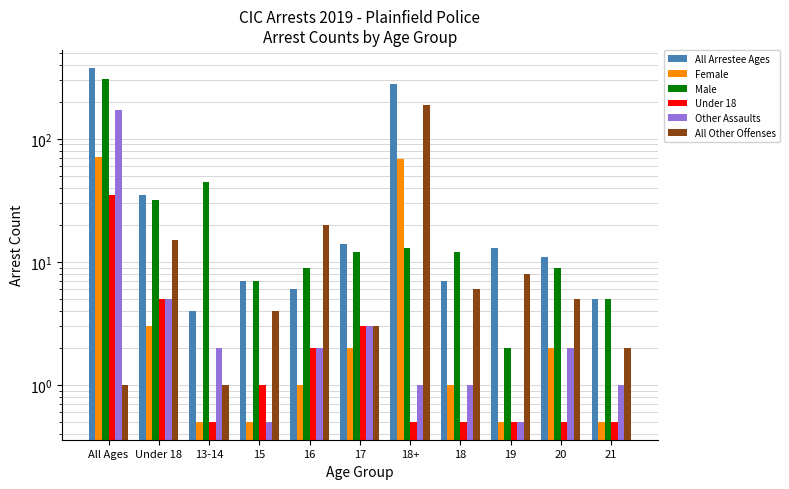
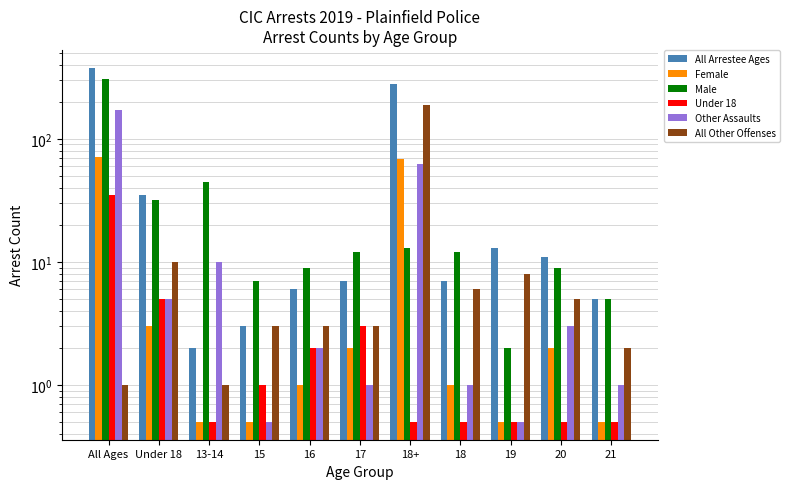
  {
    "All Arrestee Ages": {
      "All Ages": 380,
      "Under 18": 35,
-     "13-14": 4,
-     "15": 7,
+     "13-14": 2,
+     "15": 3,
      "16": 6,
-     "17": 14,
+     "17": 7,
      "18+": 280,
      "18": 7,
      "19": 13,
      "20": 11,
      "21": 5
    },
    "Female": {
      "All Ages": 70,
      "Under 18": 3,
      "13-14": 0.50,
      "15": 0.50,
      "16": 1,
      "17": 2,
      "18+": 70,
      "18": 1,
      "19": 0.50,
      "20": 2,
      "21": 0.50
    },
    "Male": {
      "All Ages": 310,
      "Under 18": 32,
      "13-14": 45,
      "15": 7,
      "16": 9,
      "17": 12,
      "18+": 13,
      "18": 12,
      "19": 2,
      "20": 9,
      "21": 5
    },
    "Under 18": {
      "All Ages": 35,
      "Under 18": 5,
      "13-14": 0.50,
      "15": 1,
      "16": 2,
      "17": 3,
      "18+": 0.50,
      "18": 0.50,
      "19": 0.50,
      "20": 0.50,
      "21": 0.50
    },
    "Other Assaults": {
      "All Ages": 170,
      "Under 18": 5,
-     "13-14": 2,
+     "13-14": 10,
      "15": 0.50,
      "16": 2,
-     "17": 3,
-     "18+": 1,
+     "17": 1,
+     "18+": 60,
      "18": 1,
      "19": 0.50,
-     "20": 2,
+     "20": 3,
      "21": 1
    },
    "All Other Offenses": {
      "All Ages": 1,
-     "Under 18": 15,
+     "Under 18": 10,
      "13-14": 1,
-     "15": 4,
-     "16": 20,
+     "15": 3,
+     "16": 3,
      "17": 3,
      "18+": 190,
      "18": 6,
      "19": 8,
      "20": 5,
      "21": 2
    }
  }
